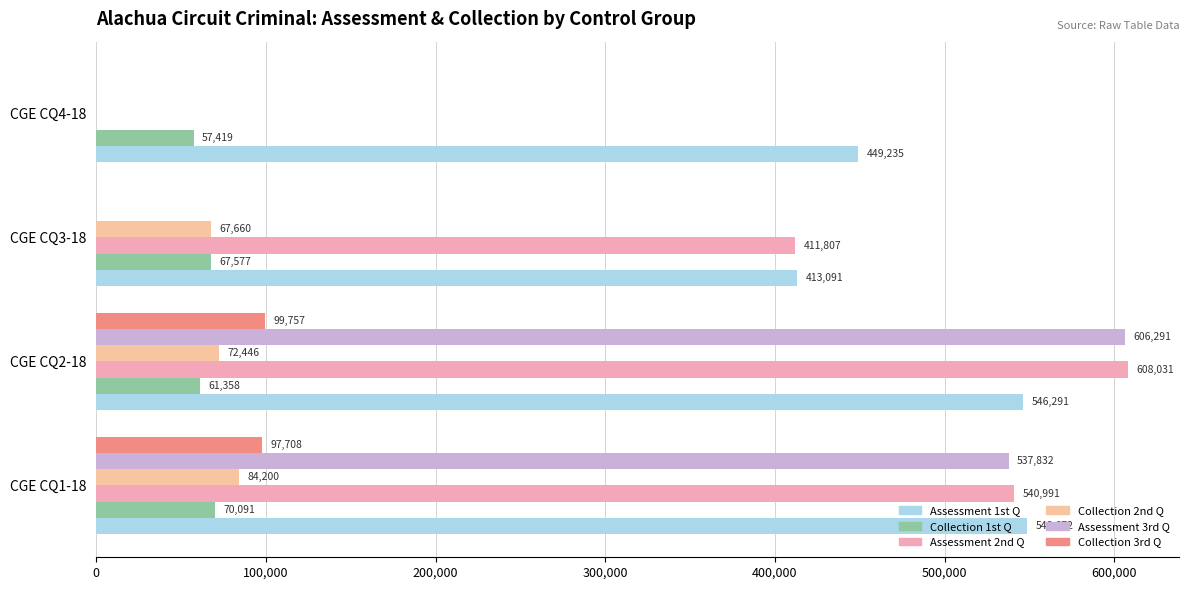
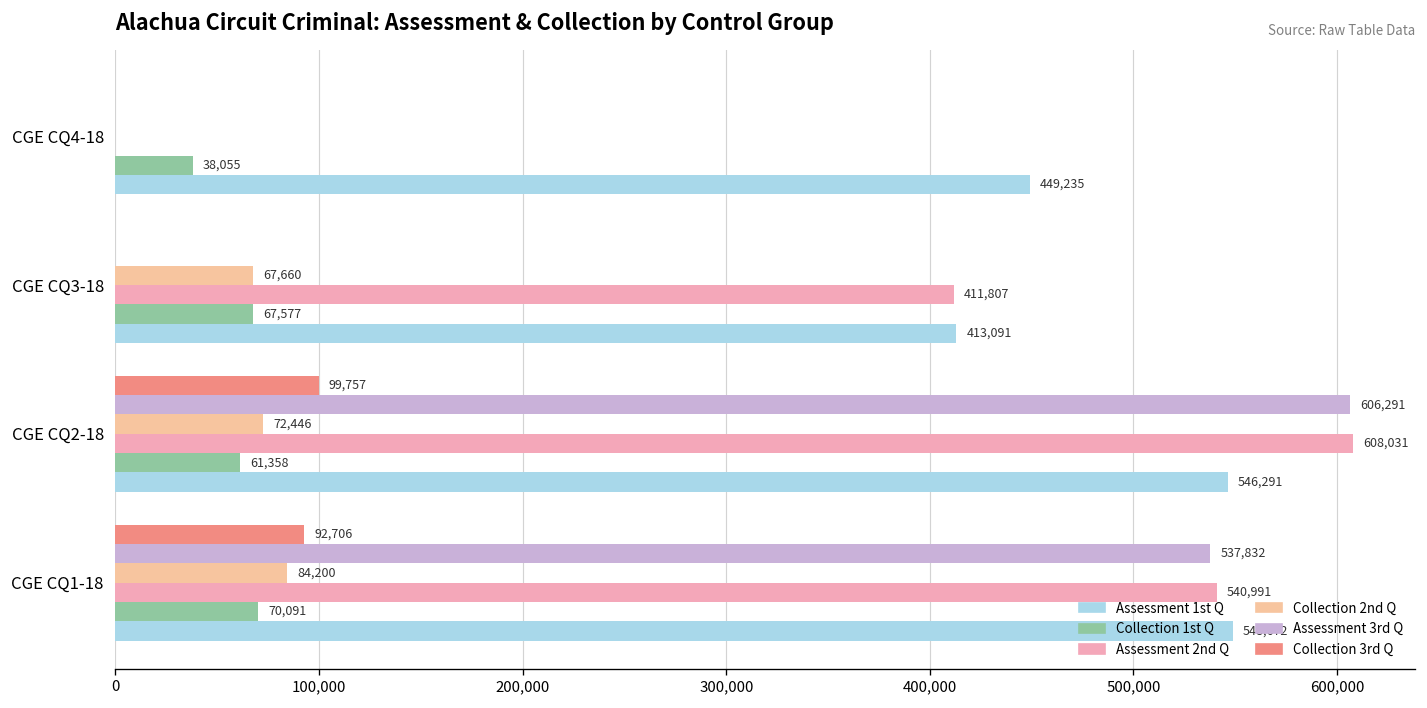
  {
    "Collection 1st Q": {
-     "CGE CQ4-18": "57,419",
+     "CGE CQ4-18": "38,055",
      "CGE CQ3-18": "67,577",
      "CGE CQ2-18": "61,358",
      "CGE CQ1-18": "70,091"
    },
    "Collection 3rd Q": {
      "CGE CQ2-18": "99,757",
-     "CGE CQ1-18": "97,708"
+     "CGE CQ1-18": "92,706"
    }
  }
